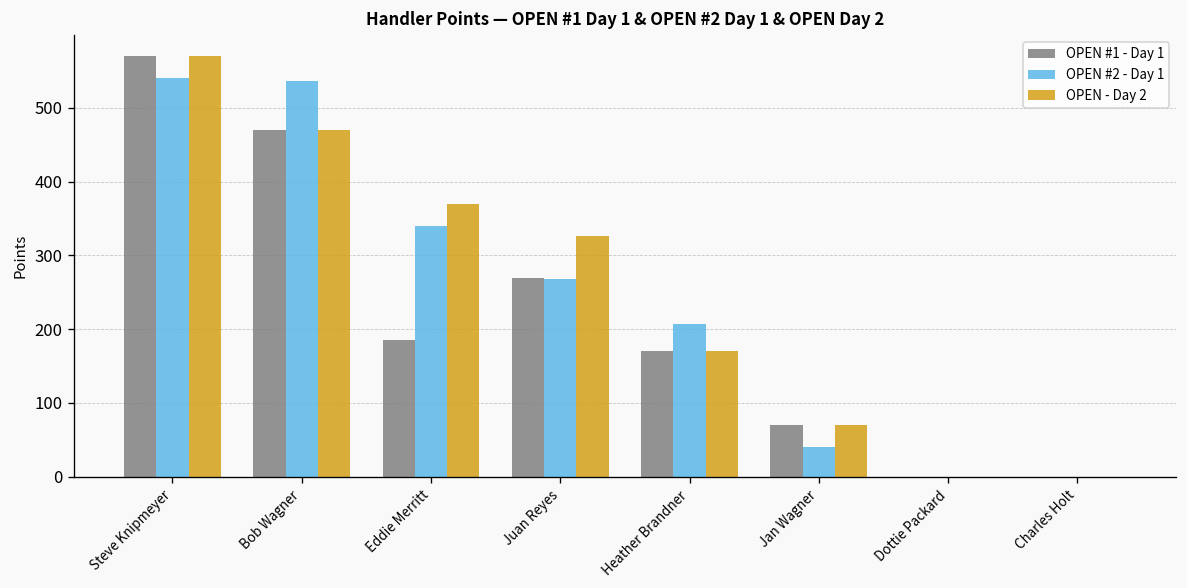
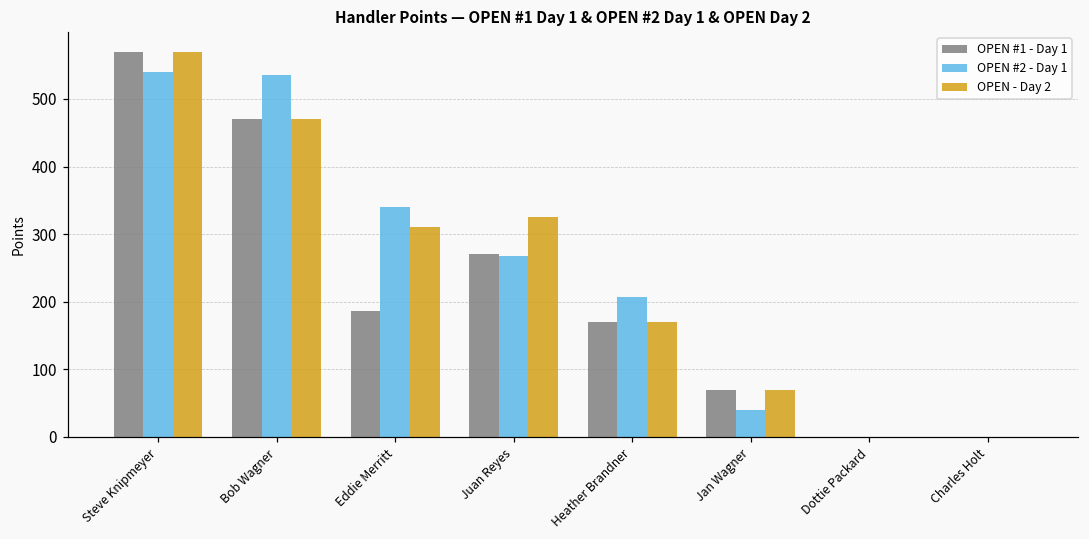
  {
    "OPEN #1 - Day 1": {
      "Steve Knipmeyer": 570,
      "Bob Wagner": 470,
      "Eddie Merritt": 190,
      "Juan Reyes": 270,
      "Heather Brandner": 170,
      "Jan Wagner": 70,
      "Dottie Packard": 0,
      "Charles Holt": 0
    },
    "OPEN #2 - Day 1": {
      "Steve Knipmeyer": 540,
      "Bob Wagner": 540,
      "Eddie Merritt": 340,
      "Juan Reyes": 270,
      "Heather Brandner": 210,
      "Jan Wagner": 40,
      "Dottie Packard": 0,
      "Charles Holt": 0
    },
    "OPEN - Day 2": {
      "Steve Knipmeyer": 570,
      "Bob Wagner": 470,
-     "Eddie Merritt": 370,
+     "Eddie Merritt": 310,
      "Juan Reyes": 330,
      "Heather Brandner": 170,
      "Jan Wagner": 70,
      "Dottie Packard": 0,
      "Charles Holt": 0
    }
  }
